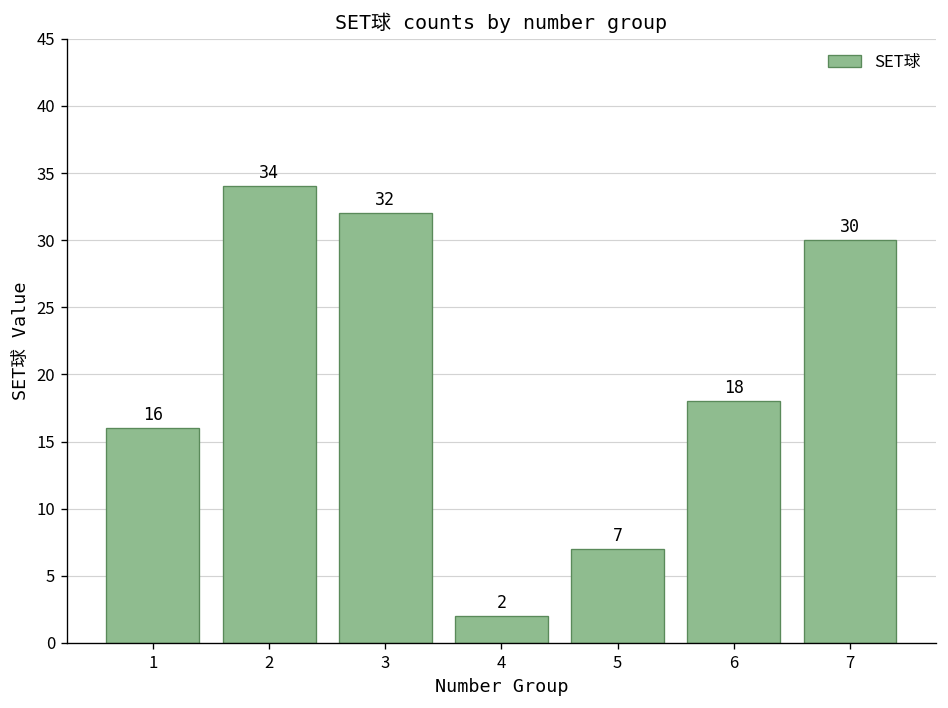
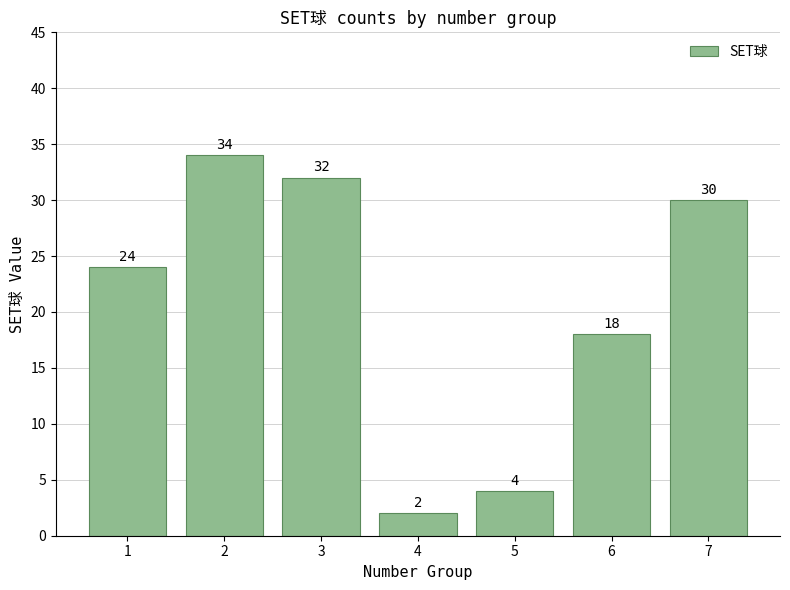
  {
-   "1": 16,
+   "1": 24,
    "2": 34,
    "3": 32,
    "4": 2,
-   "5": 7,
+   "5": 4,
    "6": 18,
    "7": 30
  }
